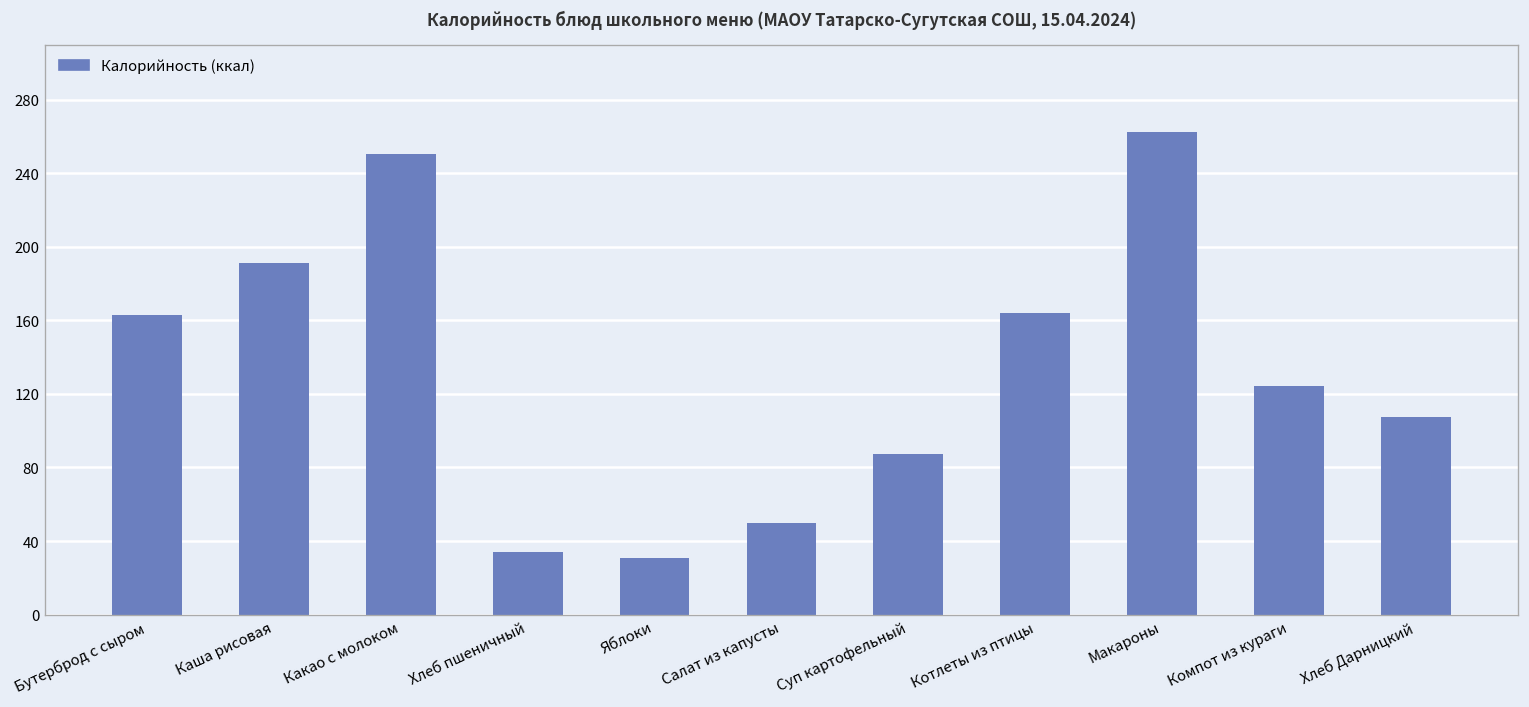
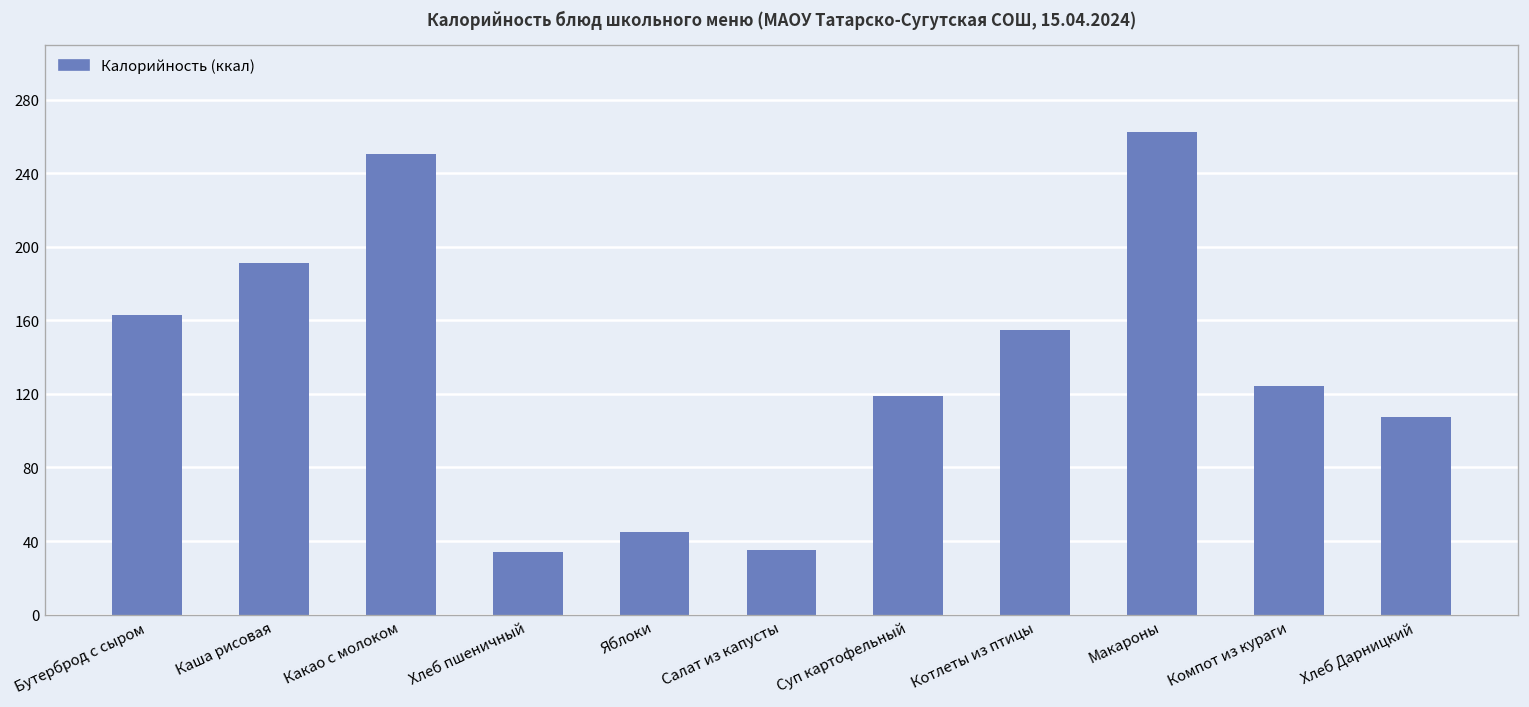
  {
    "Бутерброд с сыром": 163,
    "Каша рисовая": 191,
    "Какао с молоком": 251,
    "Хлеб пшеничный": 34,
-   "Яблоки": 31,
-   "Салат из капусты": 50,
-   "Суп картофельный": 87,
-   "Котлеты из птицы": 164,
+   "Яблоки": 45,
+   "Салат из капусты": 35,
+   "Суп картофельный": 119,
+   "Котлеты из птицы": 155,
    "Макароны": 262,
    "Компот из кураги": 124,
    "Хлеб Дарницкий": 108
  }
